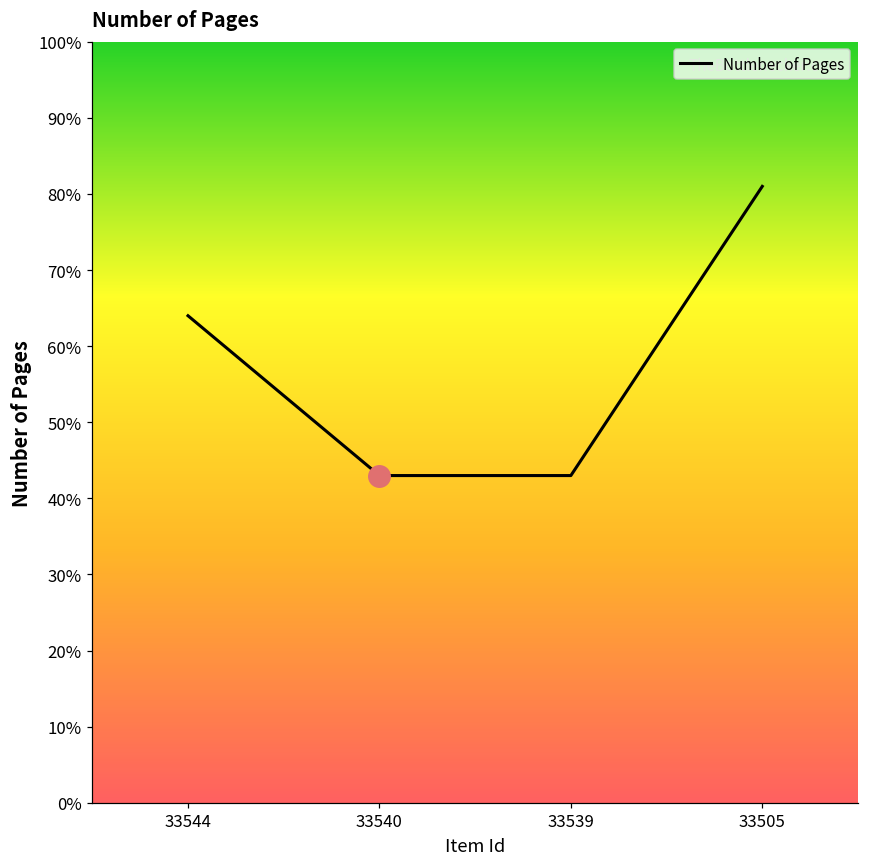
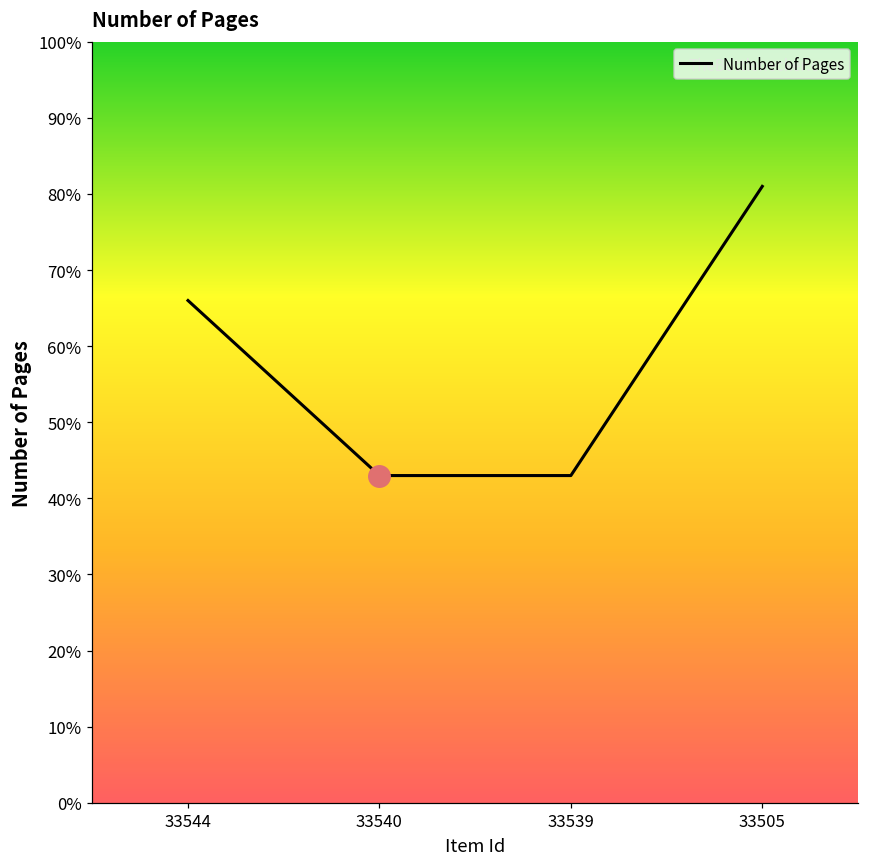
  {
    "Number of Pages": {
-     "33544": "64%",
+     "33544": "66%",
      "33539": "43%",
      "33505": "81%"
    }
  }
